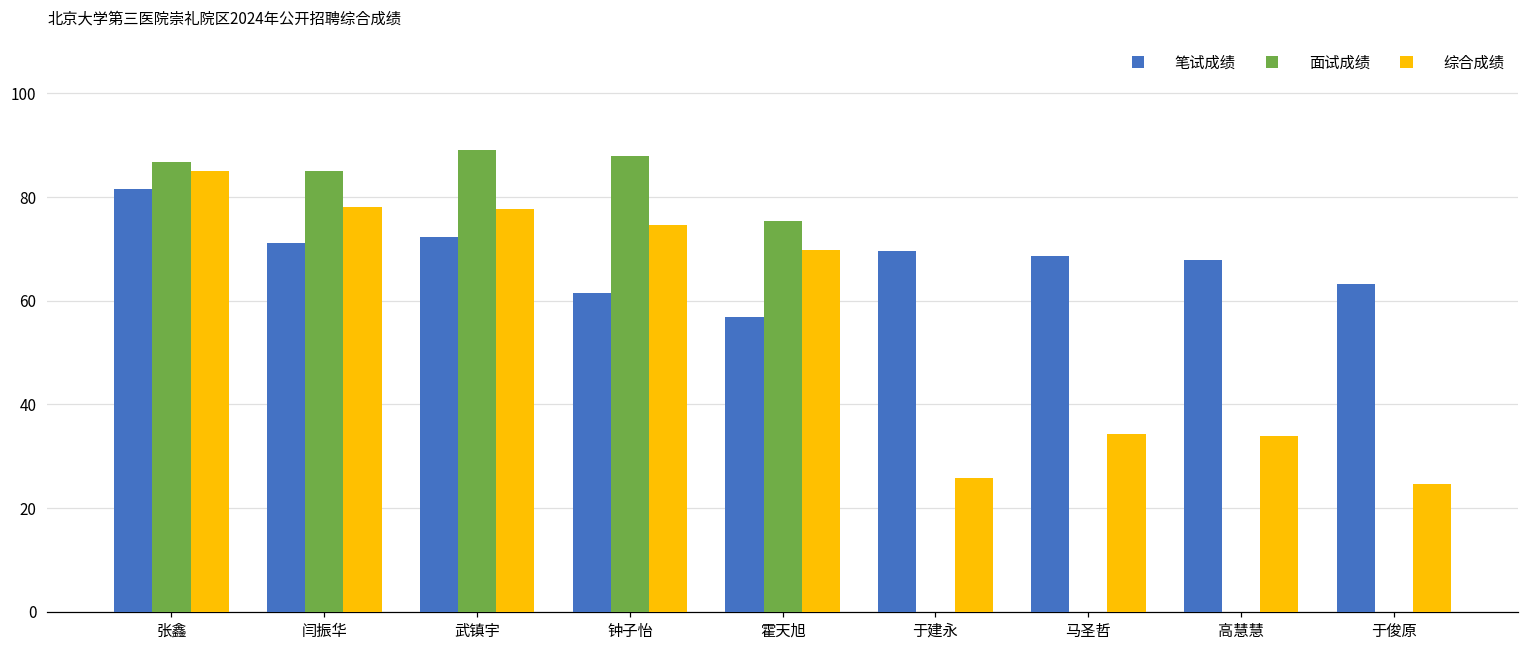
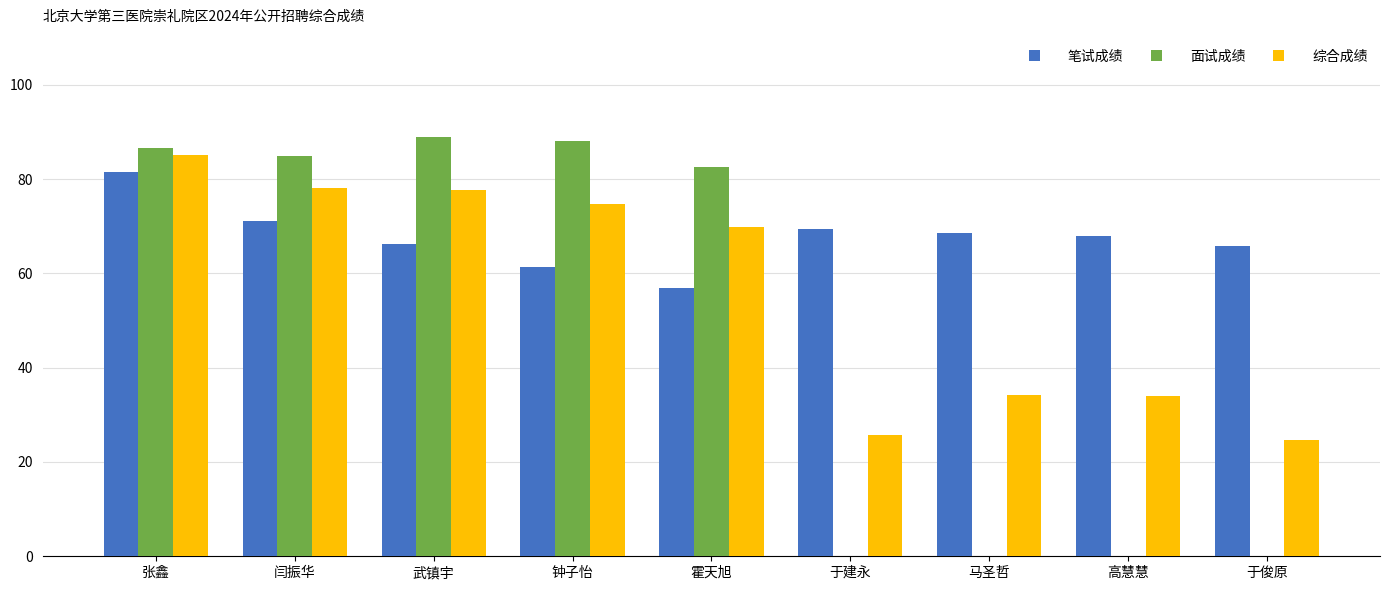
  {
    "笔试成绩": {
      "张鑫": 81,
      "闫振华": 71,
-     "武镇宇": 72,
+     "武镇宇": 66,
      "钟子怡": 61,
      "霍天旭": 57,
      "于建永": 70,
      "马圣哲": 69,
      "高慧慧": 68,
-     "于俊原": 63
+     "于俊原": 66
    },
    "面试成绩": {
      "张鑫": 87,
      "闫振华": 85,
      "武镇宇": 89,
      "钟子怡": 88,
-     "霍天旭": 75,
+     "霍天旭": 83,
      "于建永": 0,
      "马圣哲": 0,
      "高慧慧": 0,
      "于俊原": 0
    },
    "综合成绩": {
      "张鑫": 85,
      "闫振华": 78,
      "武镇宇": 78,
      "钟子怡": 75,
      "霍天旭": 70,
      "于建永": 26,
      "马圣哲": 34,
      "高慧慧": 34,
      "于俊原": 25
    }
  }
